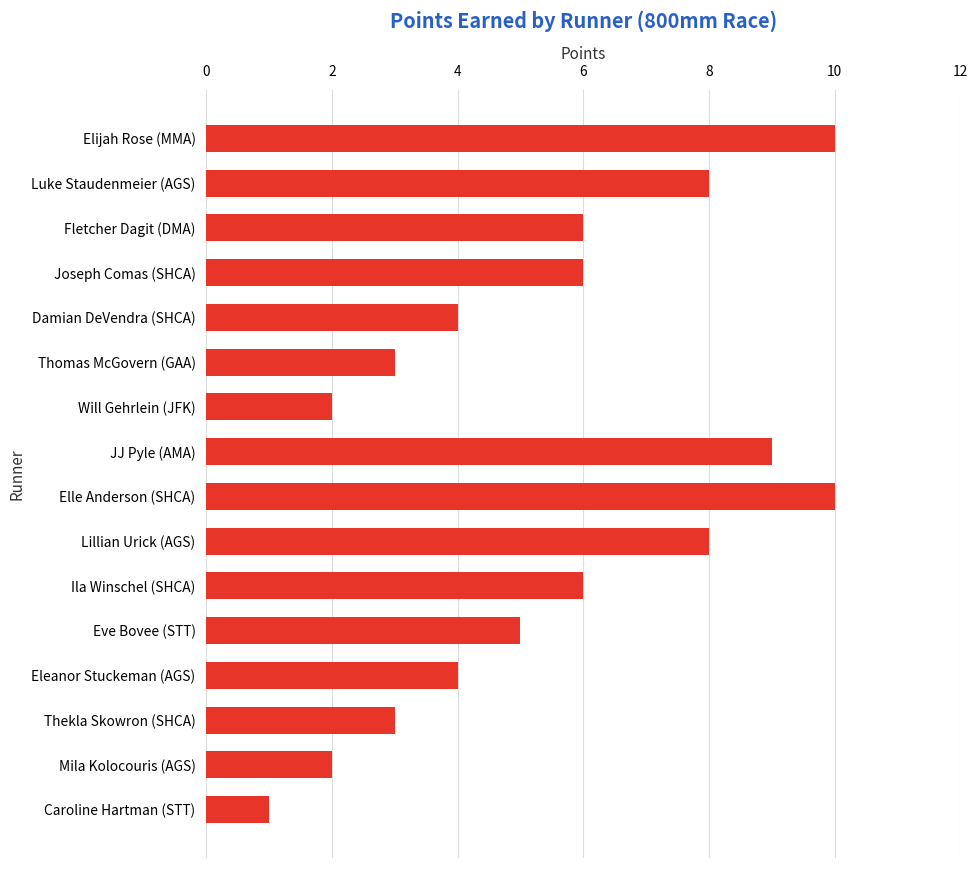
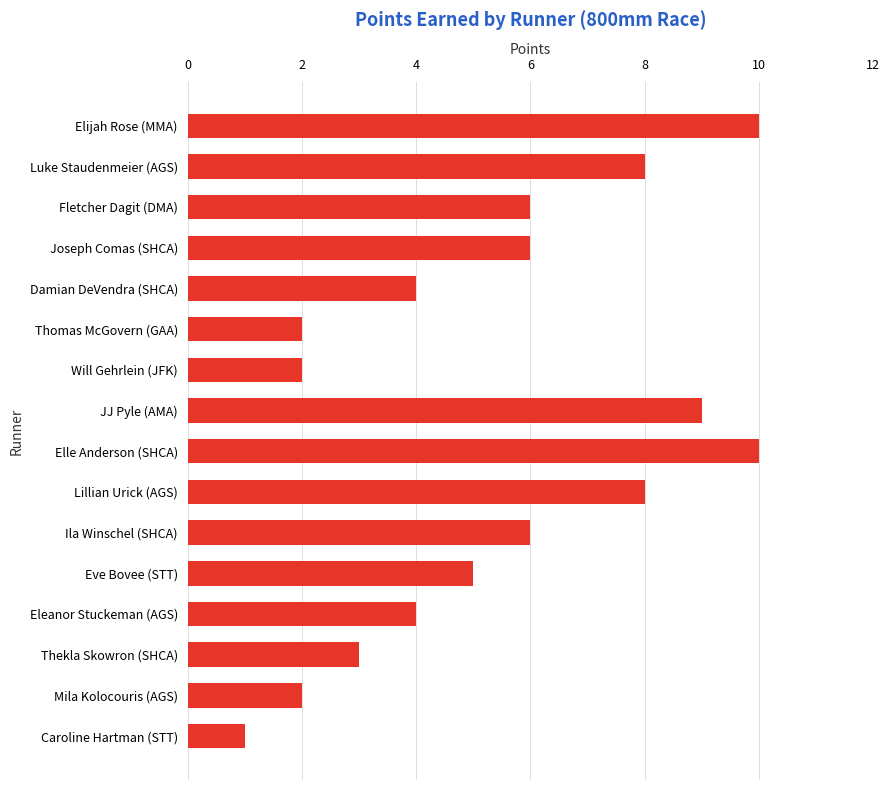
  {
    "Elijah Rose (MMA)": 10,
    "Luke Staudenmeier (AGS)": 8,
    "Fletcher Dagit (DMA)": 6,
    "Joseph Comas (SHCA)": 6,
    "Damian DeVendra (SHCA)": 4,
-   "Thomas McGovern (GAA)": 3,
+   "Thomas McGovern (GAA)": 2,
    "Will Gehrlein (JFK)": 2,
    "JJ Pyle (AMA)": 9,
    "Elle Anderson (SHCA)": 10,
    "Lillian Urick (AGS)": 8,
    "Ila Winschel (SHCA)": 6,
    "Eve Bovee (STT)": 5,
    "Eleanor Stuckeman (AGS)": 4,
    "Thekla Skowron (SHCA)": 3,
    "Mila Kolocouris (AGS)": 2,
    "Caroline Hartman (STT)": 1
  }
